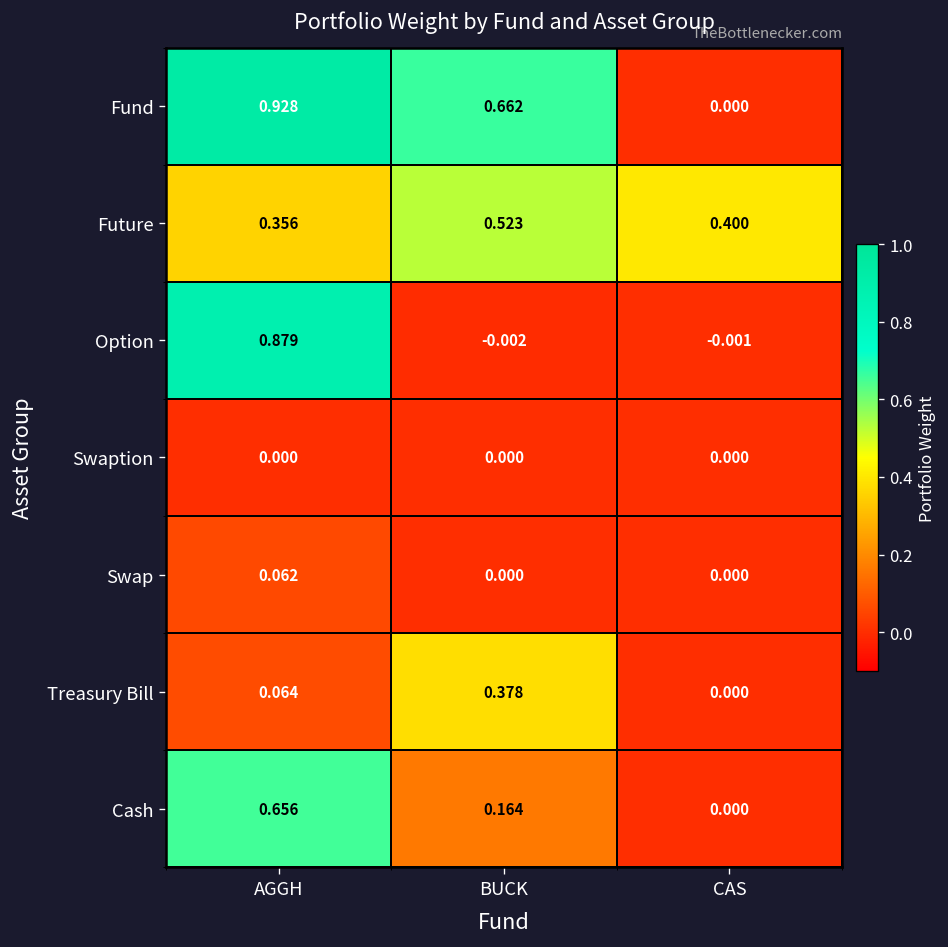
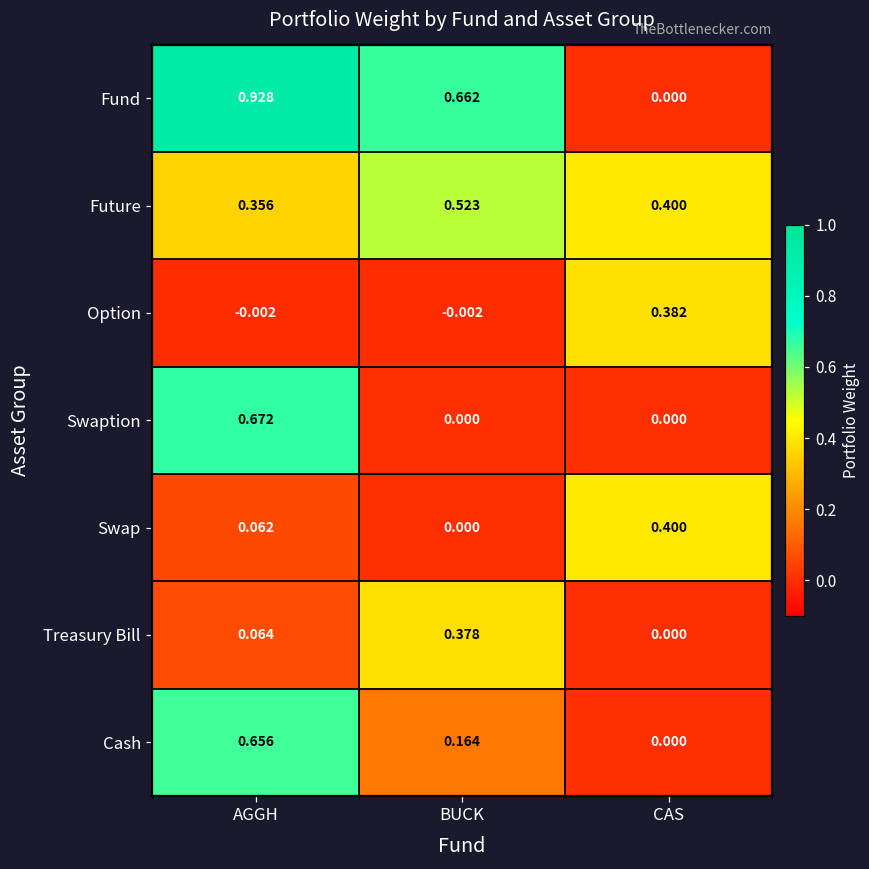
  {
    "Fund": {
      "AGGH": 0.928,
      "BUCK": 0.662,
      "CAS": 0.000
    },
    "Future": {
      "AGGH": 0.356,
      "BUCK": 0.523,
      "CAS": 0.400
    },
    "Option": {
-     "AGGH": 0.879,
+     "AGGH": -0.002,
      "BUCK": -0.002,
-     "CAS": -0.001
+     "CAS": 0.382
    },
    "Swaption": {
-     "AGGH": 0.000,
+     "AGGH": 0.672,
      "BUCK": 0.000,
      "CAS": 0.000
    },
    "Swap": {
      "AGGH": 0.062,
      "BUCK": 0.000,
-     "CAS": 0.000
+     "CAS": 0.400
    },
    "Treasury Bill": {
      "AGGH": 0.064,
      "BUCK": 0.378,
      "CAS": 0.000
    },
    "Cash": {
      "AGGH": 0.656,
      "BUCK": 0.164,
      "CAS": 0.000
    }
  }
